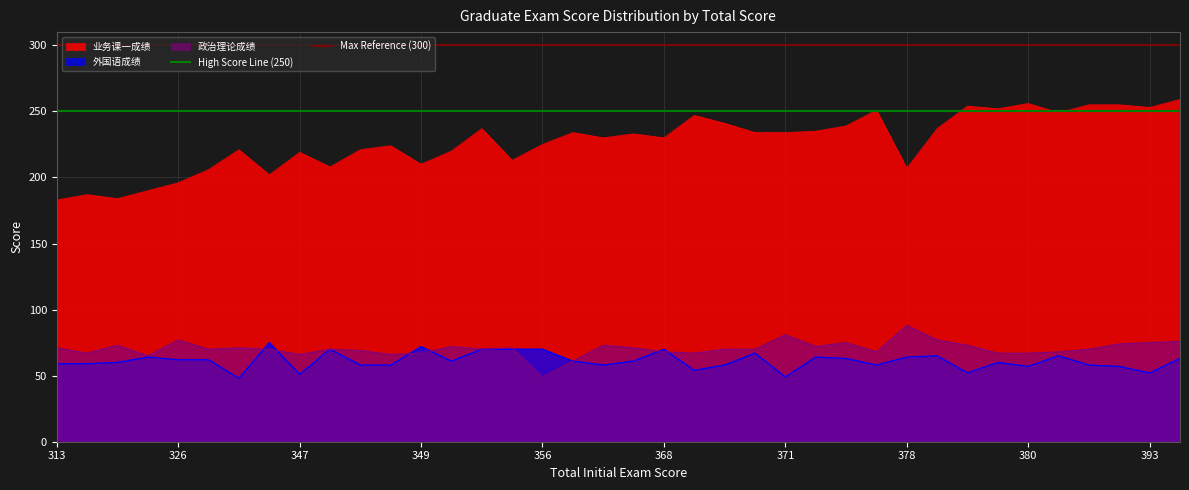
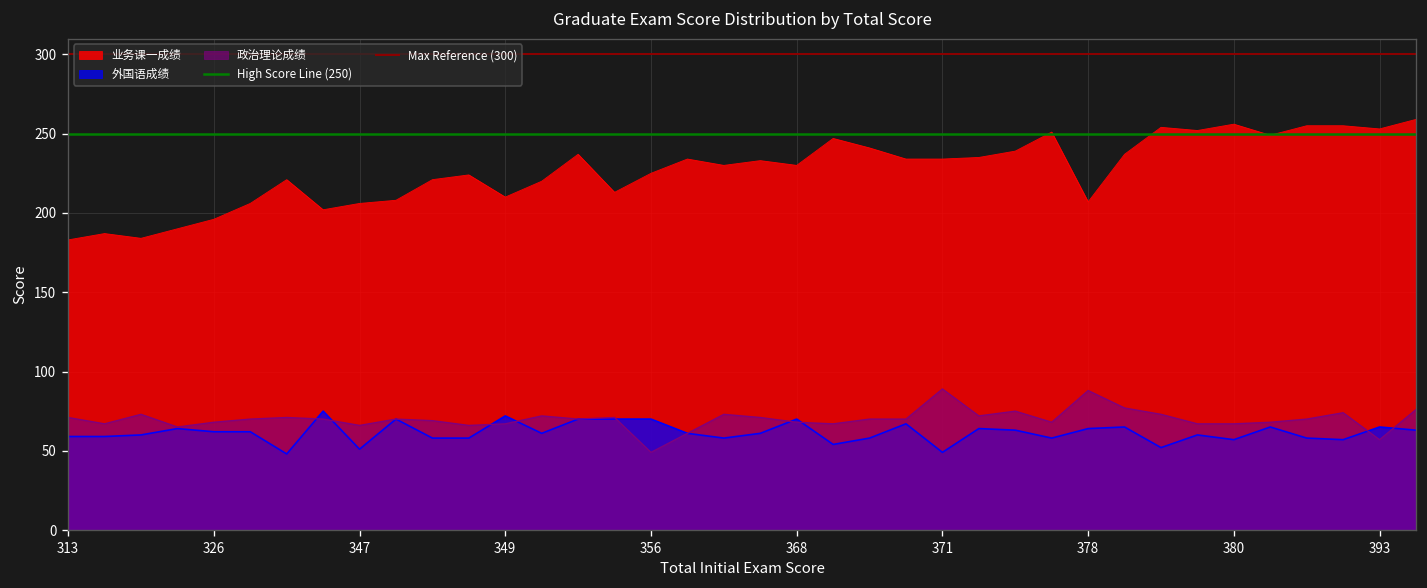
  {
    "业务课一成绩": {
      "313": 183,
      "326": 196,
-     "347": 219,
+     "347": 206,
      "349": 210,
      "356": 225,
      "368": 230,
      "371": 234,
      "378": 207,
      "380": 256,
      "393": 253
    },
    "外国语成绩": {
      "313": 59,
      "326": 62,
      "347": 51,
      "349": 72,
      "356": 70,
      "368": 70,
      "371": 49,
      "378": 64,
      "380": 57,
-     "393": 52
+     "393": 65
    },
    "政治理论成绩": {
      "313": 71,
-     "326": 77,
+     "326": 68,
      "347": 66,
      "349": 67,
      "356": 49,
      "368": 68,
-     "371": 81,
+     "371": 89,
      "378": 88,
      "380": 67,
-     "393": 75
+     "393": 57
    }
  }
